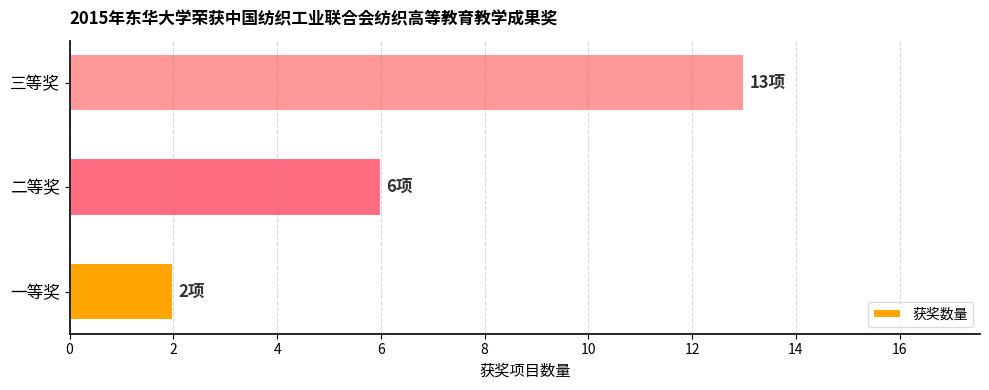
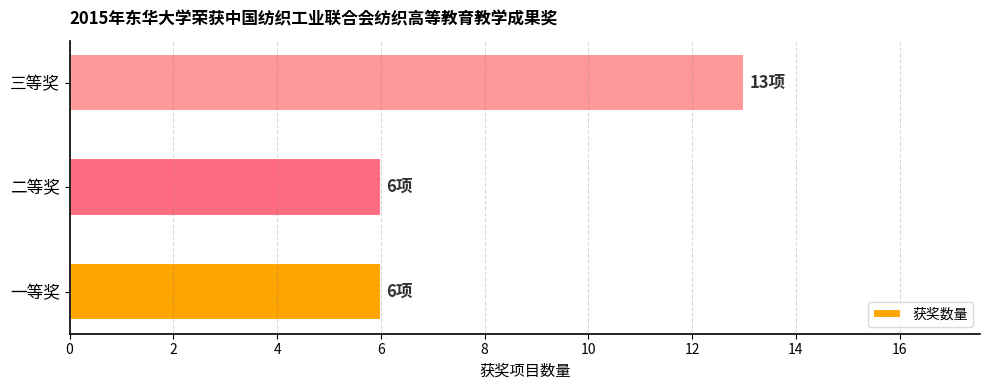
  {
    "三等奖": "13项",
    "二等奖": "6项",
-   "一等奖": "2项"
+   "一等奖": "6项"
  }
